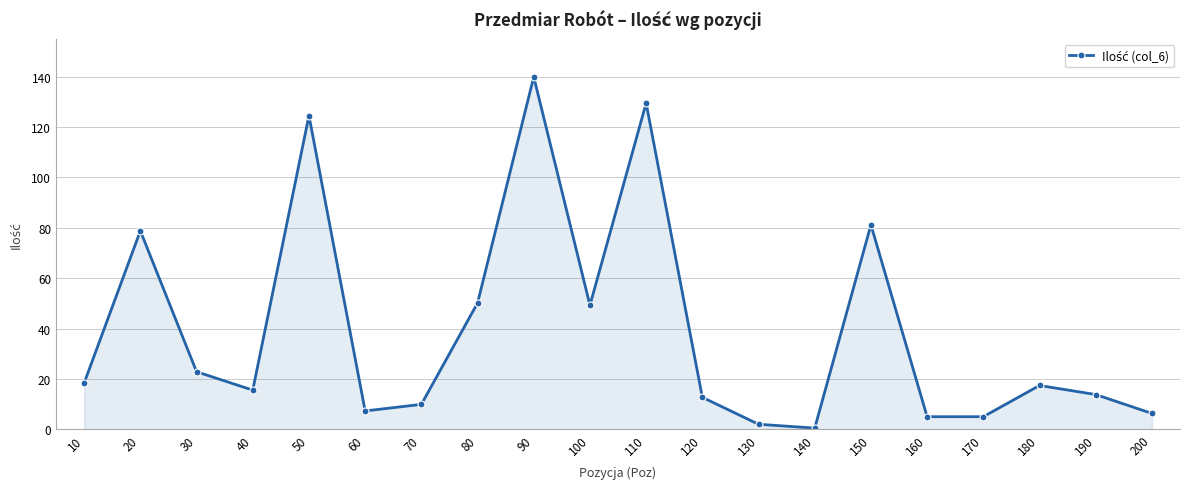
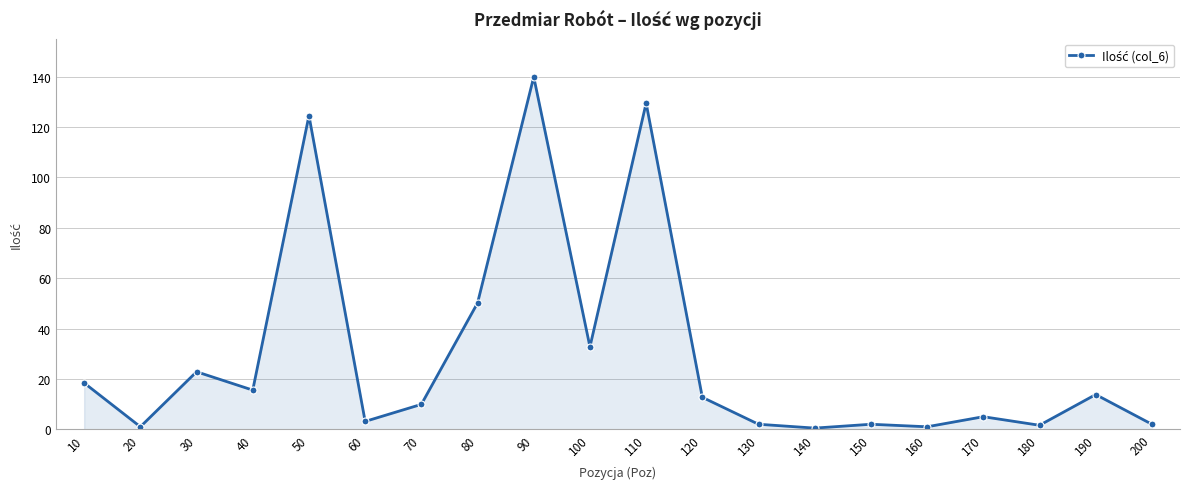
  {
    "10": 18,
-   "20": 79,
+   "20": 1,
    "30": 23,
    "40": 16,
    "50": 125,
-   "60": 7,
+   "60": 3,
    "70": 10,
    "80": 50,
    "90": 140,
-   "100": 49,
+   "100": 33,
    "110": 130,
    "120": 13,
    "130": 2,
    "140": 0,
-   "150": 81,
-   "160": 5,
+   "150": 2,
+   "160": 1,
    "170": 5,
-   "180": 17,
+   "180": 2,
    "190": 14,
-   "200": 6
+   "200": 2
  }
